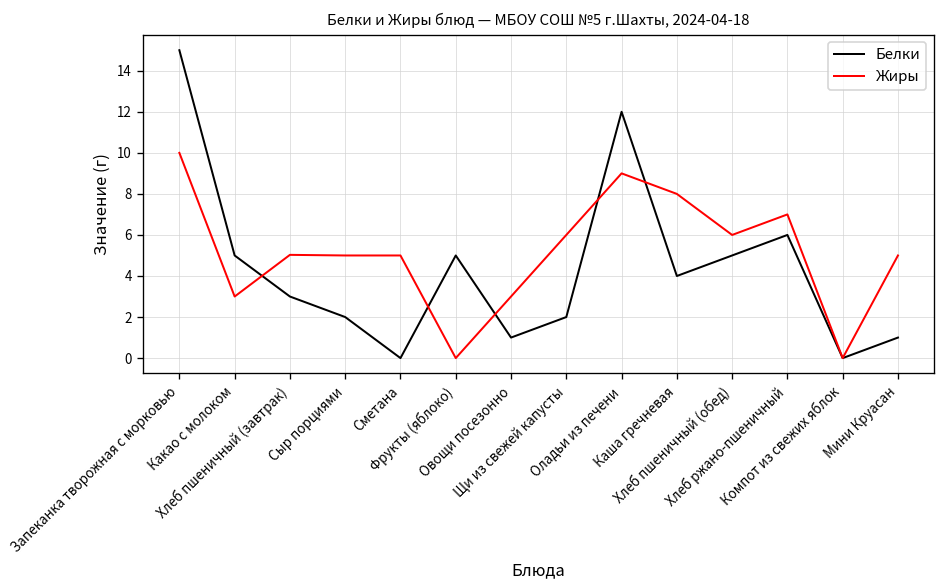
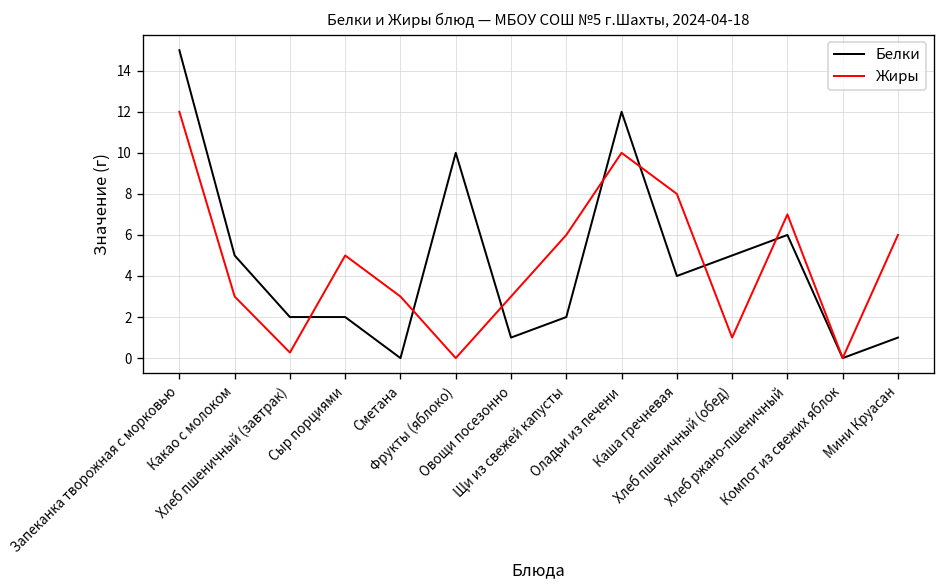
  {
    "Белки": {
      "Запеканка творожная с морковью": 15,
      "Какао с молоком": 5,
-     "Хлеб пшеничный (завтрак)": 3,
+     "Хлеб пшеничный (завтрак)": 2,
      "Сыр порциями": 2,
      "Сметана": 0,
-     "Фрукты (яблоко)": 5,
+     "Фрукты (яблоко)": 10,
      "Овощи посезонно": 1,
      "Щи из свежей капусты": 2,
      "Оладьи из печени": 12,
      "Каша гречневая": 4,
      "Хлеб пшеничный (обед)": 5,
      "Хлеб ржано-пшеничный": 6,
      "Мини Круасан": 1
    },
    "Жиры": {
-     "Запеканка творожная с морковью": 10,
+     "Запеканка творожная с морковью": 12,
      "Какао с молоком": 3.0,
-     "Хлеб пшеничный (завтрак)": 5.0,
+     "Хлеб пшеничный (завтрак)": 0.3,
      "Сыр порциями": 5.0,
-     "Сметана": 5,
+     "Сметана": 3,
      "Фрукты (яблоко)": 0.0,
      "Овощи посезонно": 3.0,
      "Щи из свежей капусты": 6.0,
-     "Оладьи из печени": 9,
+     "Оладьи из печени": 10,
      "Каша гречневая": 8.0,
-     "Хлеб пшеничный (обед)": 6,
+     "Хлеб пшеничный (обед)": 1,
      "Хлеб ржано-пшеничный": 7.0,
-     "Мини Круасан": 5
+     "Мини Круасан": 6
    }
  }
